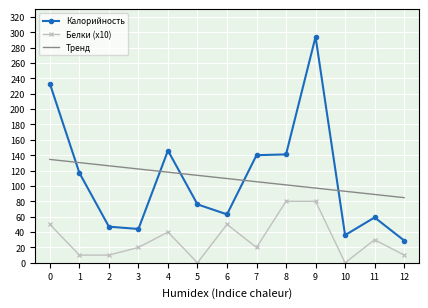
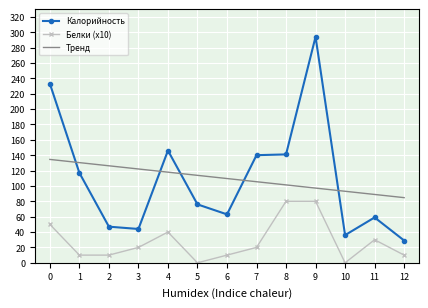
  {
    "Калорийность": {
      "0": 230,
      "1": 120,
      "2": 50,
      "3": 40,
      "4": 150,
      "5": 80,
      "6": 60,
      "7": 140,
      "8": 140,
      "9": 290,
      "10": 40,
      "11": 60,
      "12": 30
    },
    "Белки (x10)": {
      "0": 50,
      "1": 10,
      "2": 10,
      "3": 20,
      "4": 40,
      "5": 0,
-     "6": 50,
+     "6": 10,
      "7": 20,
      "8": 80,
      "9": 80,
      "10": 0,
      "11": 30,
      "12": 10
    },
    "Тренд": {
      "0": 130,
      "1": 130,
      "2": 130,
      "3": 120,
      "4": 120,
      "5": 110,
      "6": 110,
      "7": 110,
      "8": 100,
      "9": 100,
      "10": 90,
      "11": 90,
      "12": 80
    }
  }
